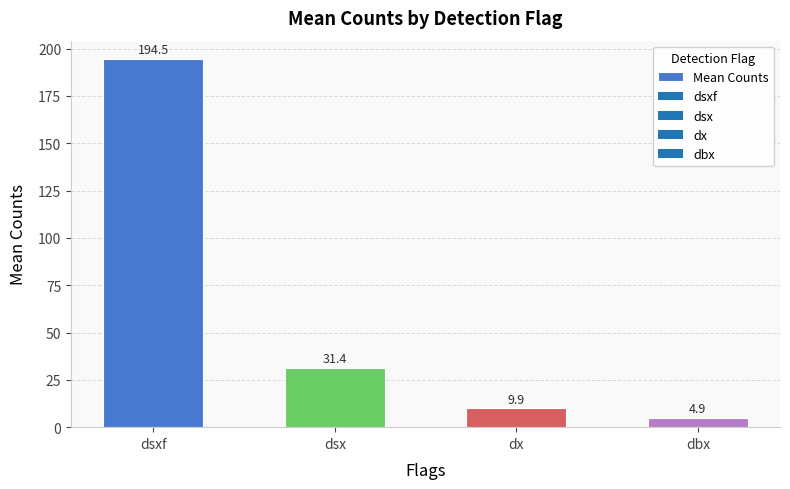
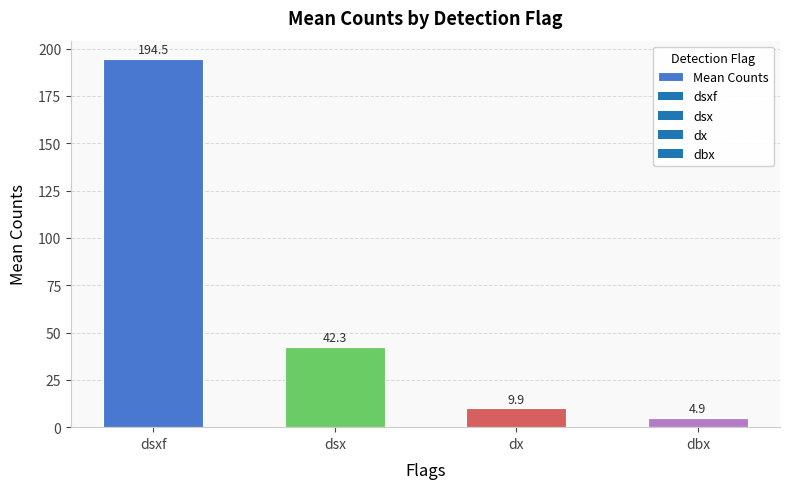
  {
    "dsxf": 194.5,
-   "dsx": 31.4,
+   "dsx": 42.3,
    "dx": 9.9,
    "dbx": 4.9
  }
